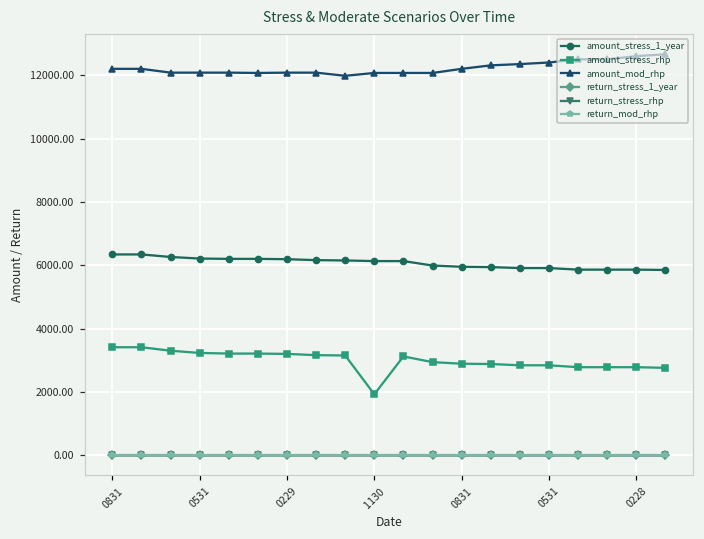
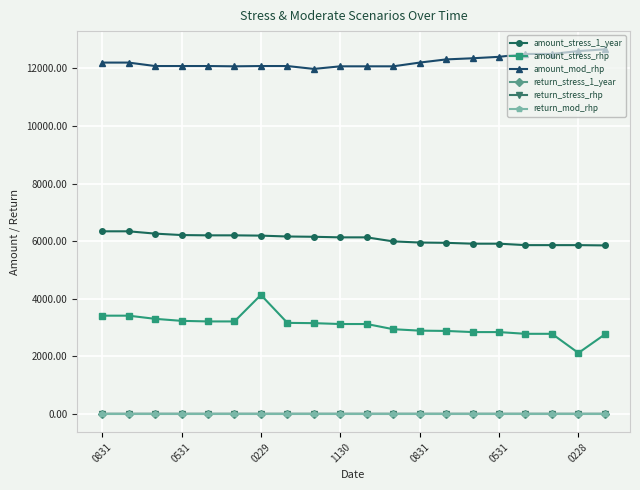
  {
    "amount_stress_rhp": {
-     "0229": 3200,
-     "1130": 1900,
-     "0228": 2800
+     "0229": 4100,
+     "1130": 3100,
+     "0228": 2100
    },
    "return_mod_rhp": {
      "0229": 0,
      "1130": 0,
      "0228": 0
    }
  }
